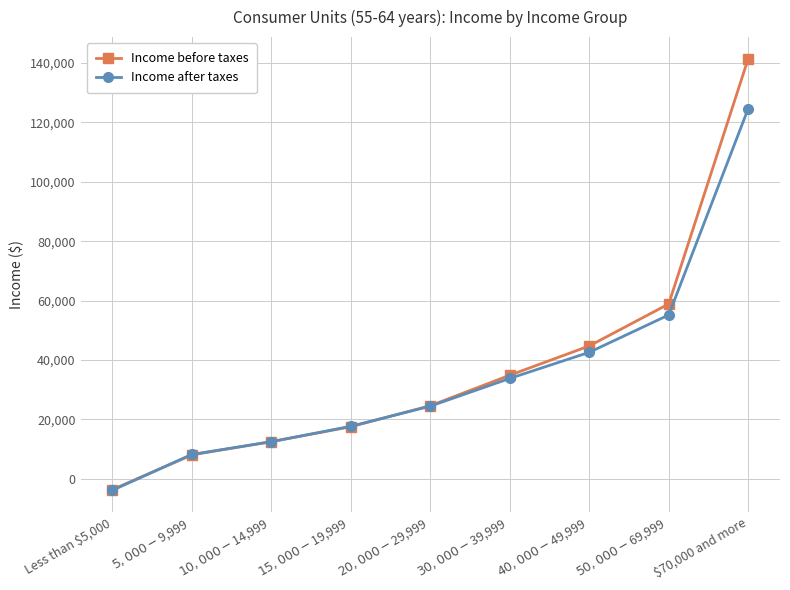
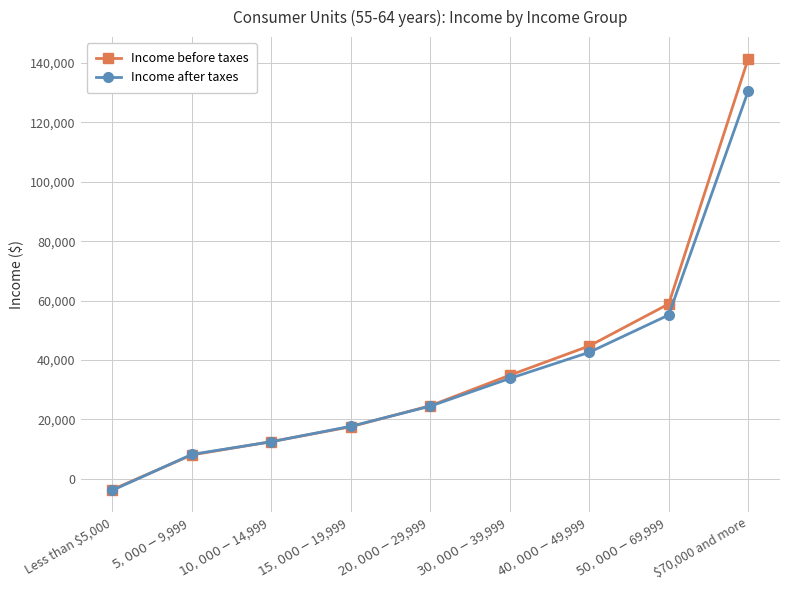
  {
    "Income before taxes": {
      "$70,000 and more": "141,000"
    },
    "Income after taxes": {
-     "$70,000 and more": "125,000"
+     "$70,000 and more": "131,000"
    }
  }
